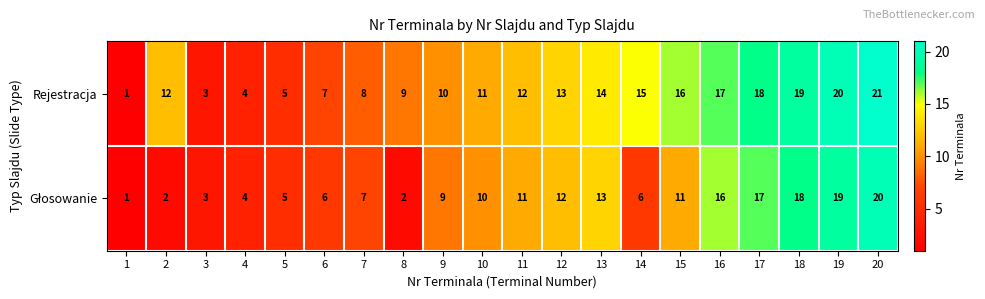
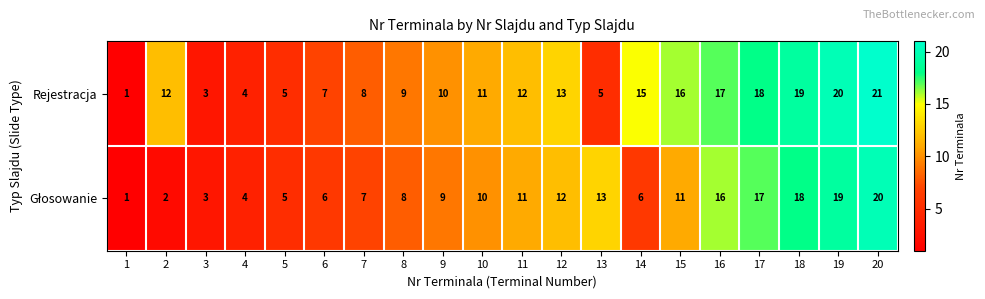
  {
    "Rejestracja": {
      "1": 1,
      "2": 12,
      "3": 3,
      "4": 4,
      "5": 5,
      "6": 7,
      "7": 8,
      "8": 9,
      "9": 10,
      "10": 11,
      "11": 12,
      "12": 13,
-     "13": 14,
+     "13": 5,
      "14": 15,
      "15": 16,
      "16": 17,
      "17": 18,
      "18": 19,
      "19": 20,
      "20": 21
    },
    "Głosowanie": {
      "1": 1,
      "2": 2,
      "3": 3,
      "4": 4,
      "5": 5,
      "6": 6,
      "7": 7,
-     "8": 2,
+     "8": 8,
      "9": 9,
      "10": 10,
      "11": 11,
      "12": 12,
      "13": 13,
      "14": 6,
      "15": 11,
      "16": 16,
      "17": 17,
      "18": 18,
      "19": 19,
      "20": 20
    }
  }
